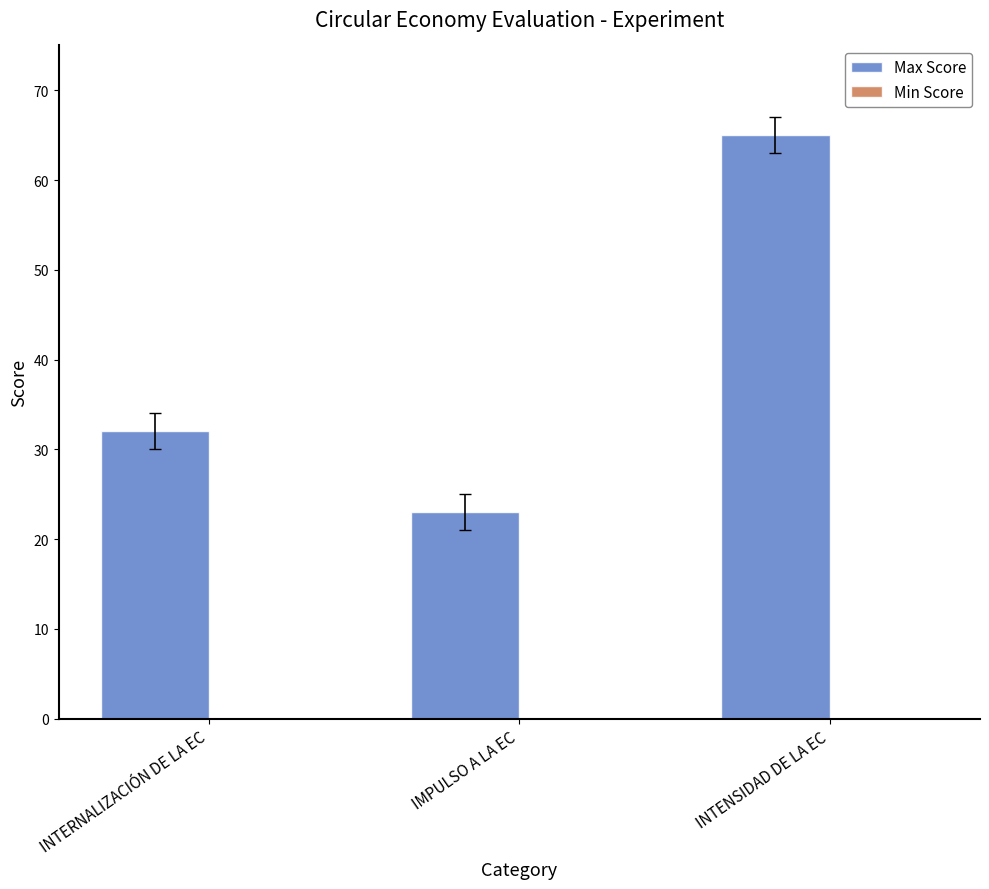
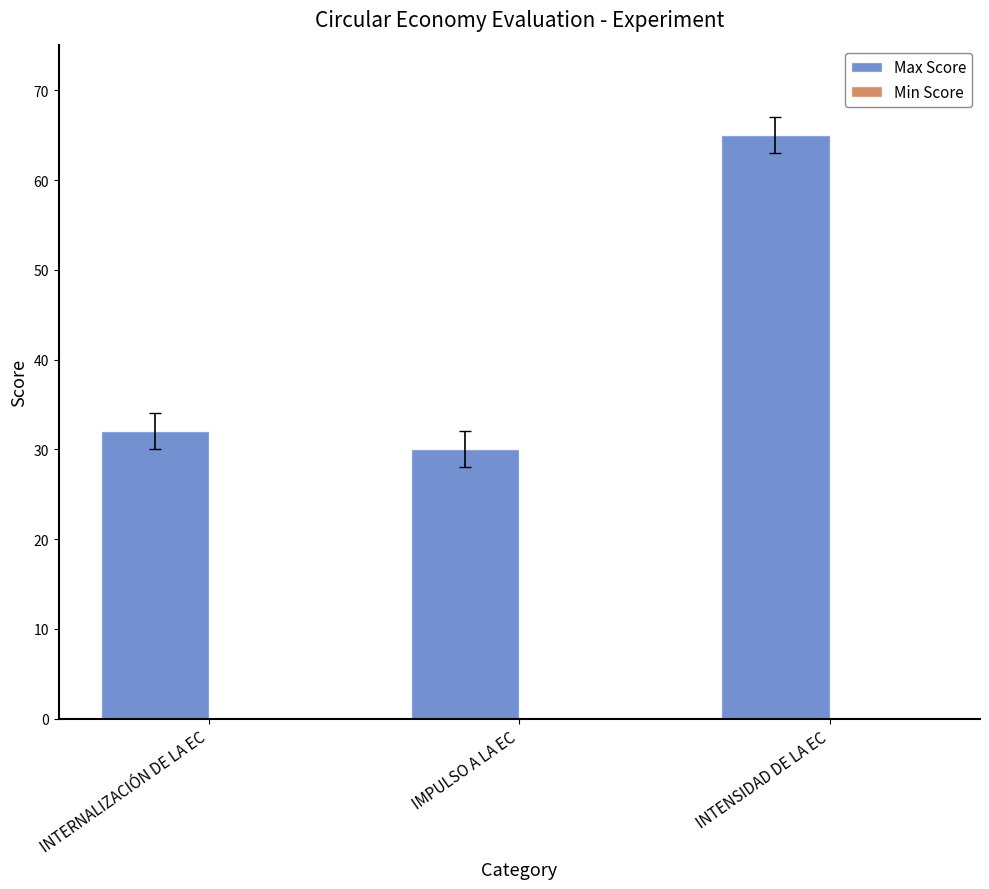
  {
    "Max Score": {
      "INTERNALIZACIÓN DE LA EC": 32,
-     "IMPULSO A LA EC": 23,
+     "IMPULSO A LA EC": 30,
      "INTENSIDAD DE LA EC": 65
    },
    "Min Score": {
      "INTERNALIZACIÓN DE LA EC": 0,
      "IMPULSO A LA EC": 0,
      "INTENSIDAD DE LA EC": 0
    }
  }
